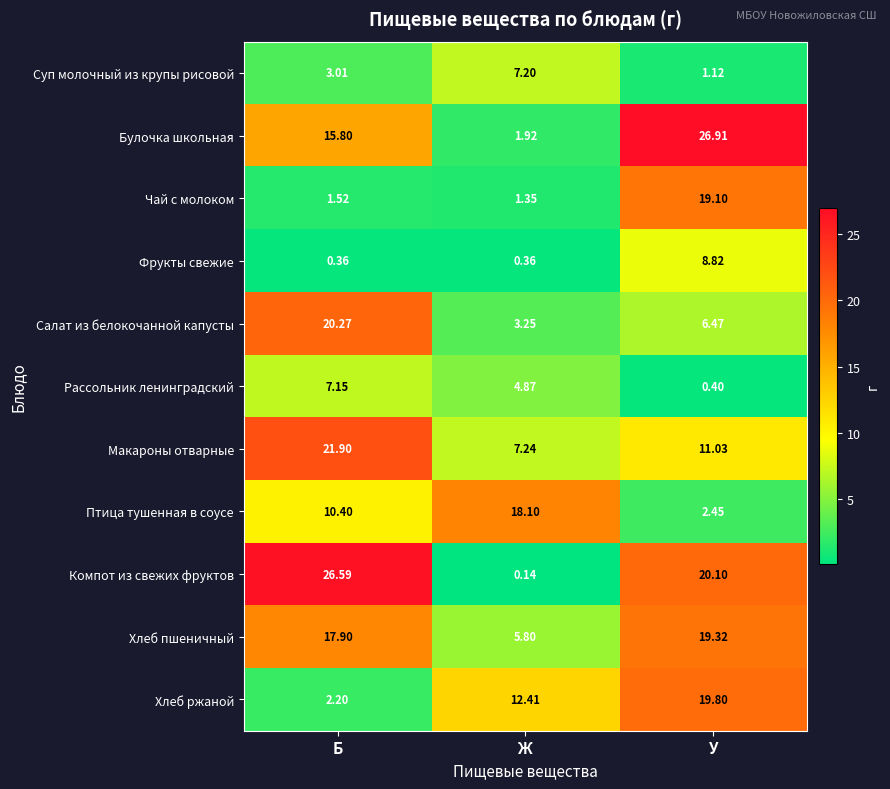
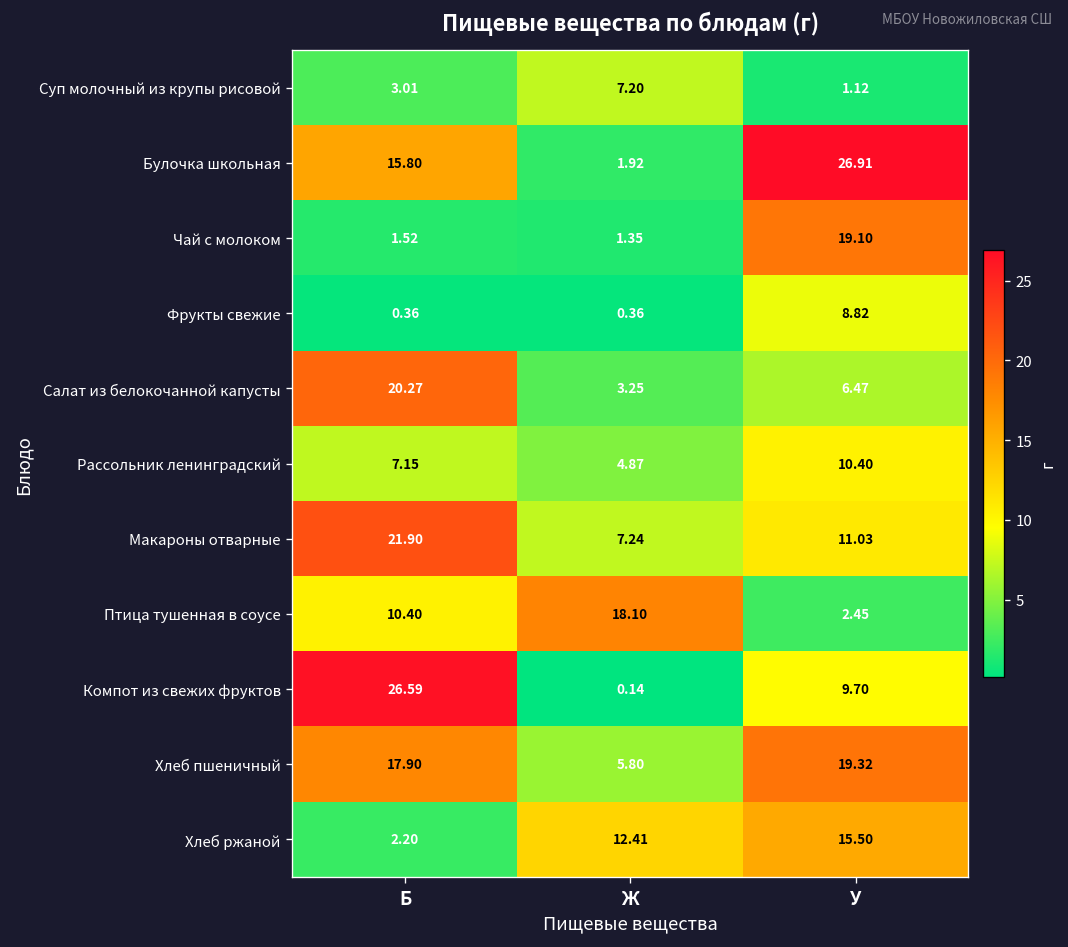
  {
    "Суп молочный из крупы рисовой": {
      "Б": 3.01,
      "Ж": 7.20,
      "У": 1.12
    },
    "Булочка школьная": {
      "Б": 15.80,
      "Ж": 1.92,
      "У": 26.91
    },
    "Чай с молоком": {
      "Б": 1.52,
      "Ж": 1.35,
      "У": 19.10
    },
    "Фрукты свежие": {
      "Б": 0.36,
      "Ж": 0.36,
      "У": 8.82
    },
    "Салат из белокочанной капусты": {
      "Б": 20.27,
      "Ж": 3.25,
      "У": 6.47
    },
    "Рассольник ленинградский": {
      "Б": 7.15,
      "Ж": 4.87,
-     "У": 0.40
+     "У": 10.40
    },
    "Макароны отварные": {
      "Б": 21.90,
      "Ж": 7.24,
      "У": 11.03
    },
    "Птица тушенная в соусе": {
      "Б": 10.40,
      "Ж": 18.10,
      "У": 2.45
    },
    "Компот из свежих фруктов": {
      "Б": 26.59,
      "Ж": 0.14,
-     "У": 20.10
+     "У": 9.70
    },
    "Хлеб пшеничный": {
      "Б": 17.90,
      "Ж": 5.80,
      "У": 19.32
    },
    "Хлеб ржаной": {
      "Б": 2.20,
      "Ж": 12.41,
-     "У": 19.80
+     "У": 15.50
    }
  }
